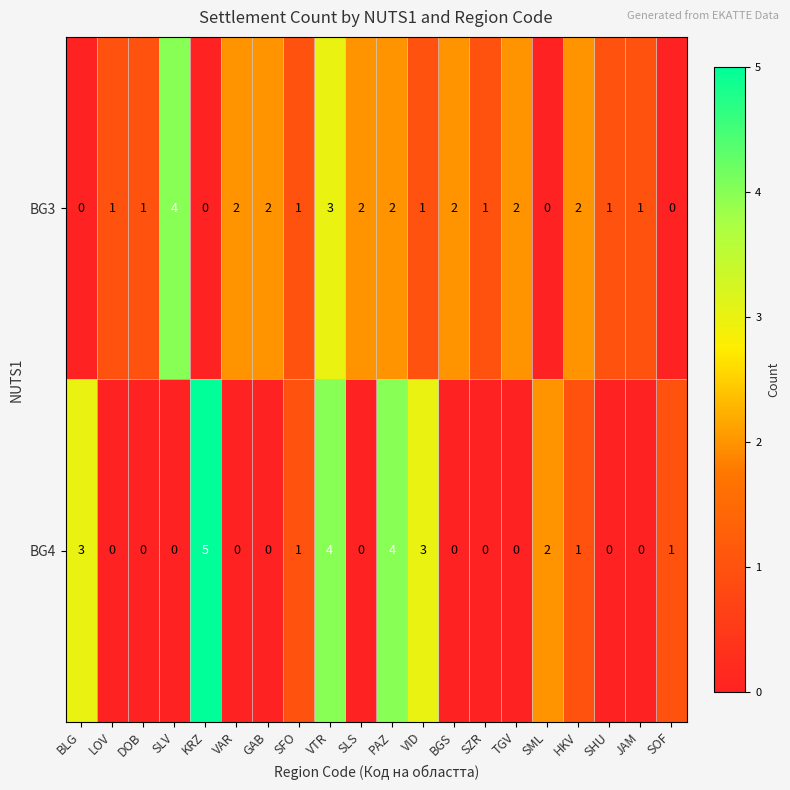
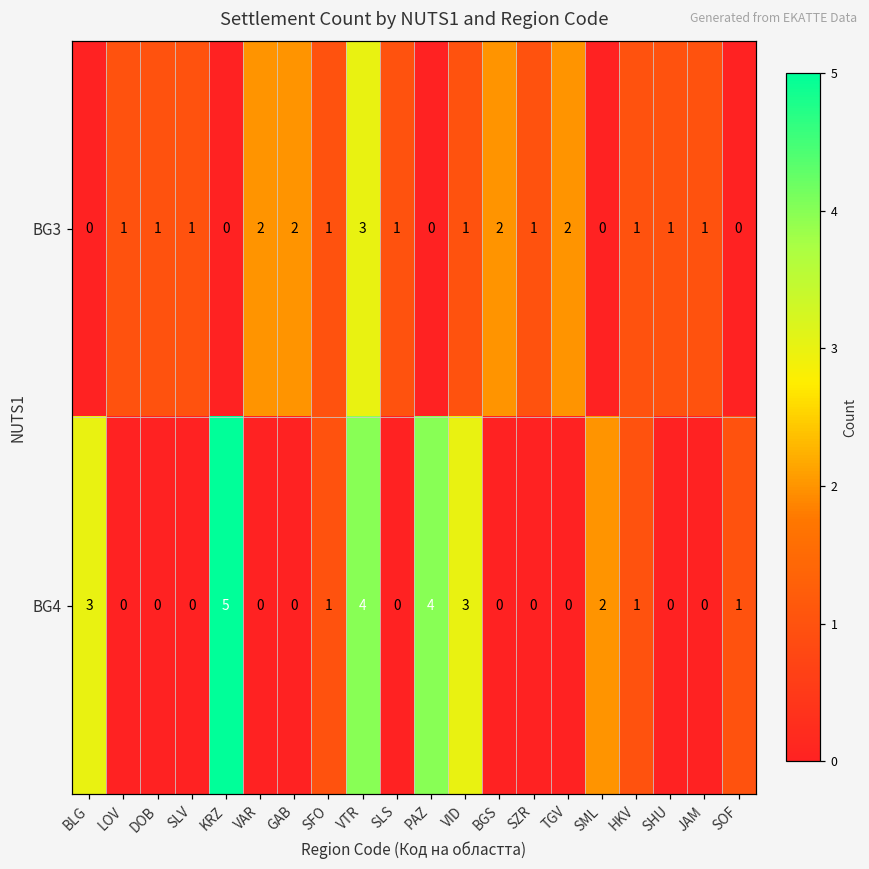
  {
    "BG3": {
      "BLG": 0,
      "LOV": 1,
      "DOB": 1,
-     "SLV": 4,
+     "SLV": 1,
      "KRZ": 0,
      "VAR": 2,
      "GAB": 2,
      "SFO": 1,
      "VTR": 3,
-     "SLS": 2,
-     "PAZ": 2,
+     "SLS": 1,
+     "PAZ": 0,
      "VID": 1,
      "BGS": 2,
      "SZR": 1,
      "TGV": 2,
      "SML": 0,
-     "HKV": 2,
+     "HKV": 1,
      "SHU": 1,
      "JAM": 1,
      "SOF": 0
    },
    "BG4": {
      "BLG": 3,
      "LOV": 0,
      "DOB": 0,
      "SLV": 0,
      "KRZ": 5,
      "VAR": 0,
      "GAB": 0,
      "SFO": 1,
      "VTR": 4,
      "SLS": 0,
      "PAZ": 4,
      "VID": 3,
      "BGS": 0,
      "SZR": 0,
      "TGV": 0,
      "SML": 2,
      "HKV": 1,
      "SHU": 0,
      "JAM": 0,
      "SOF": 1
    }
  }
